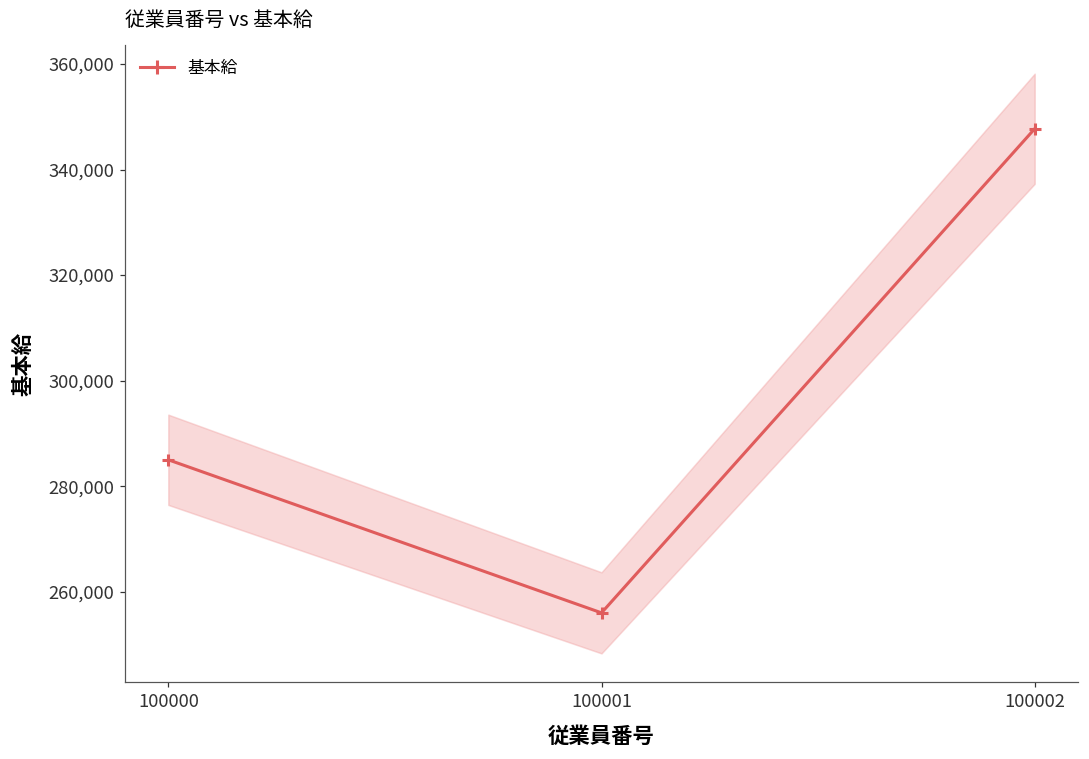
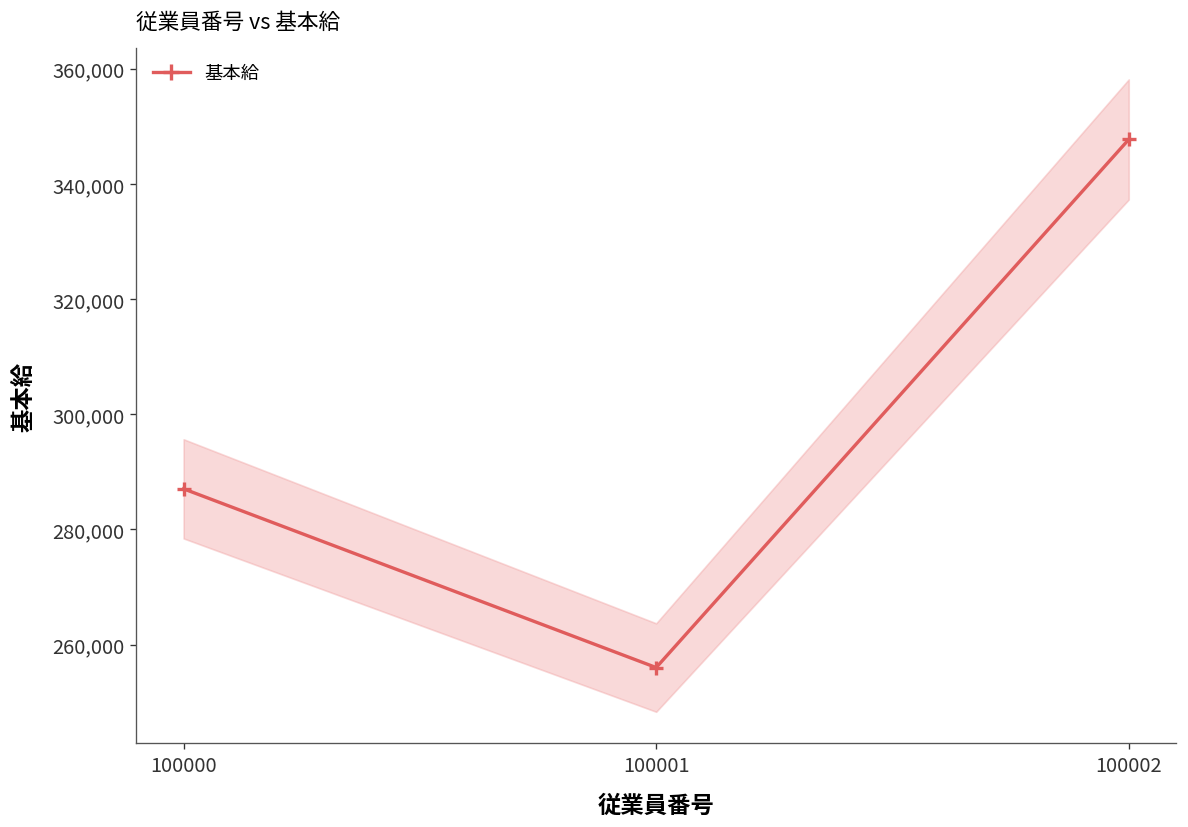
  {
    "基本給": {
-     "100000": "285,000",
+     "100000": "287,000",
      "100001": "256,000",
      "100002": "348,000"
    }
  }
